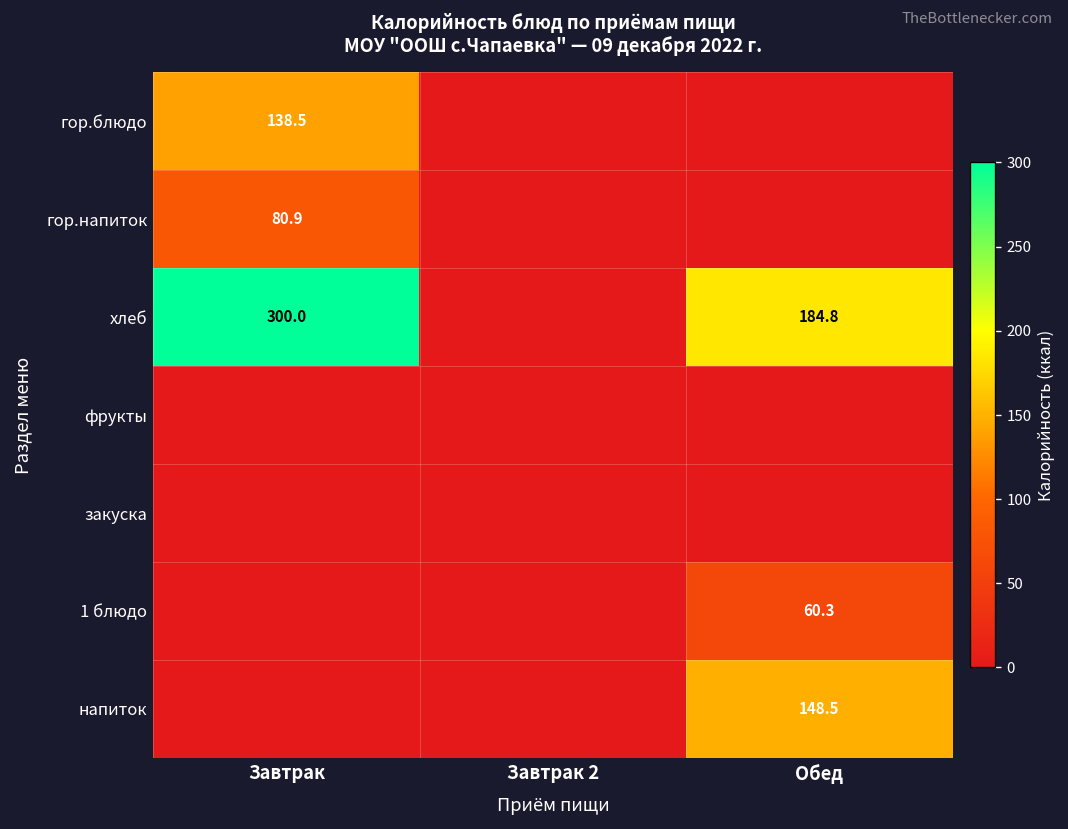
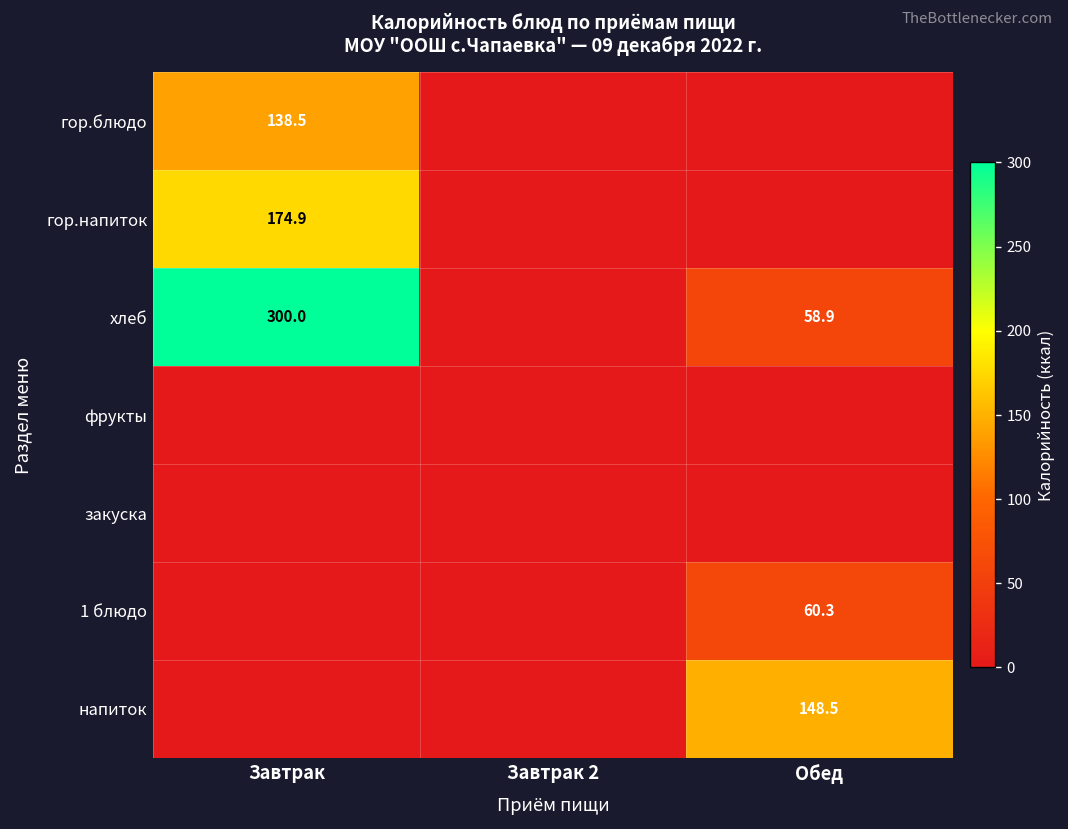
  {
    "гор.блюдо": {
      "Завтрак": 138.5
    },
    "гор.напиток": {
-     "Завтрак": 80.9
+     "Завтрак": 174.9
    },
    "хлеб": {
      "Завтрак": 300.0,
-     "Обед": 184.8
+     "Обед": 58.9
    },
    "1 блюдо": {
      "Обед": 60.3
    },
    "напиток": {
      "Обед": 148.5
    }
  }
